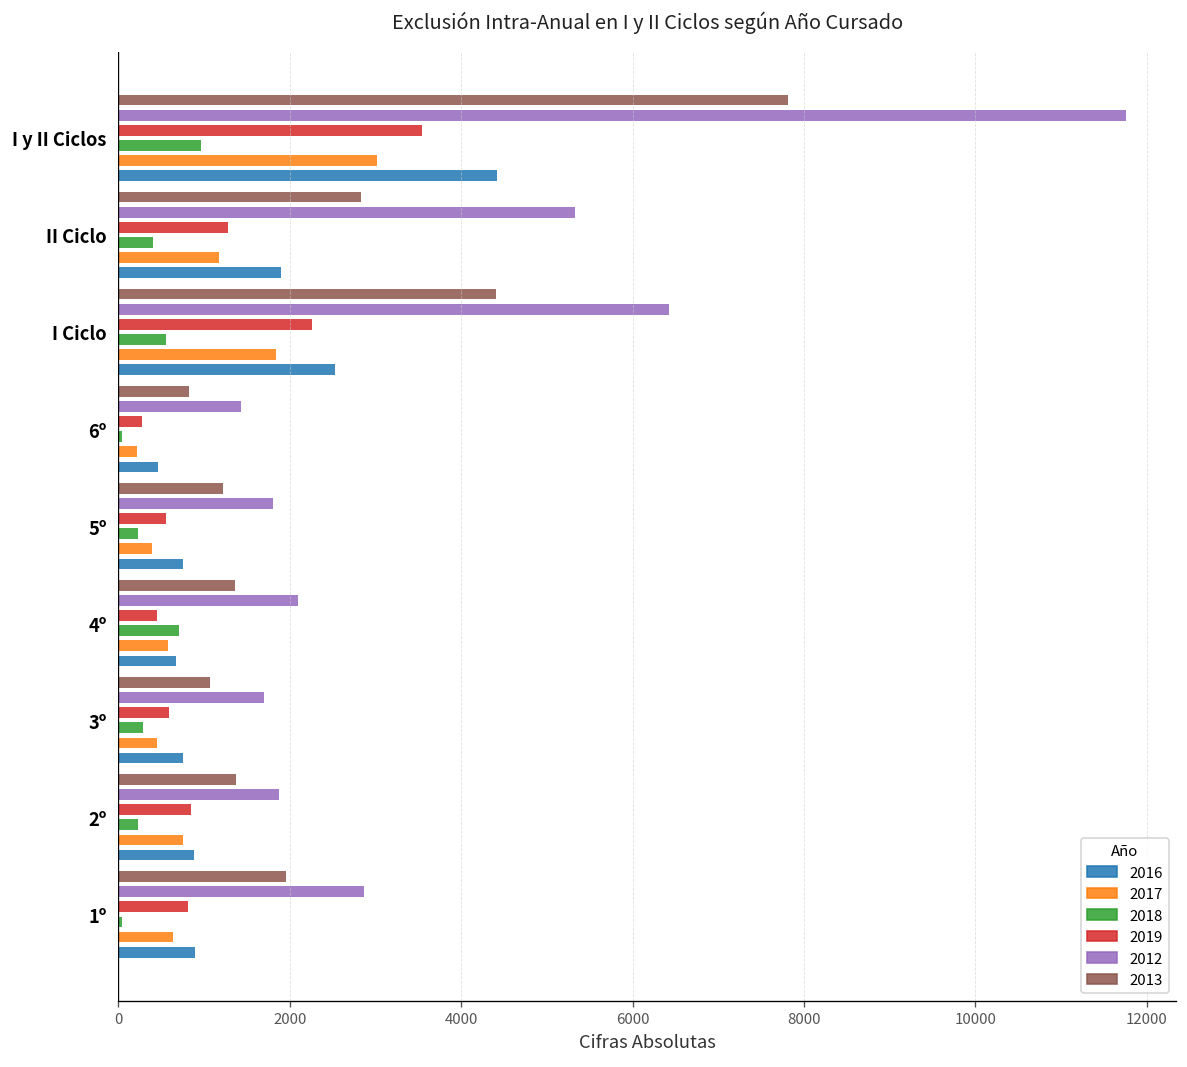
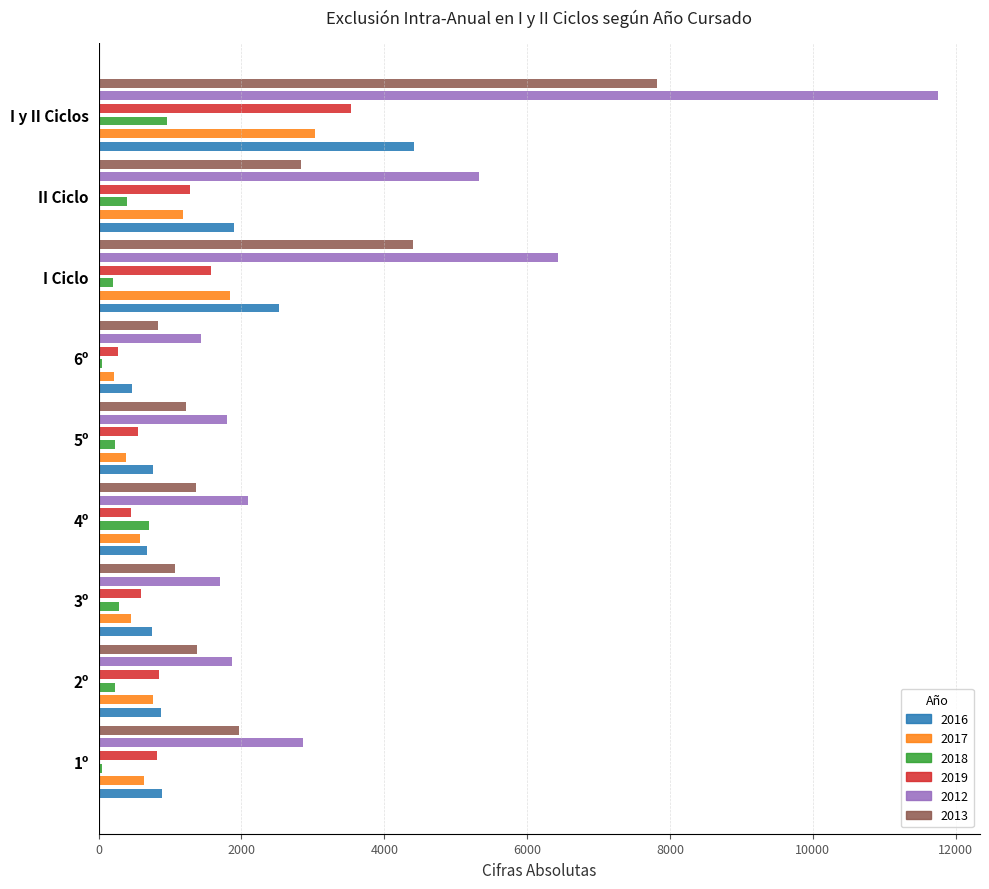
  {
    "2016": {
      "I y II Ciclos": 4400,
      "II Ciclo": 1900,
      "I Ciclo": 2500,
      "6º": 500,
      "5º": 800,
      "4º": 700,
      "3º": 800,
      "2º": 900,
      "1º": 900
    },
    "2017": {
      "I y II Ciclos": 3000,
      "II Ciclo": 1200,
      "I Ciclo": 1800,
      "6º": 200,
      "5º": 400,
      "4º": 600,
      "3º": 500,
      "2º": 800,
      "1º": 600
    },
    "2018": {
      "I y II Ciclos": 1000,
      "II Ciclo": 400,
-     "I Ciclo": 600,
+     "I Ciclo": 200,
      "6º": 0,
      "5º": 200,
      "4º": 700,
      "3º": 300,
      "2º": 200,
      "1º": 0
    },
    "2019": {
      "I y II Ciclos": 3500,
      "II Ciclo": 1300,
-     "I Ciclo": 2300,
+     "I Ciclo": 1600,
      "6º": 300,
      "5º": 600,
      "4º": 500,
      "3º": 600,
      "2º": 800,
      "1º": 800
    },
    "2012": {
      "I y II Ciclos": 11800,
      "II Ciclo": 5300,
      "I Ciclo": 6400,
      "6º": 1400,
      "5º": 1800,
      "4º": 2100,
      "3º": 1700,
      "2º": 1900,
      "1º": 2900
    },
    "2013": {
      "I y II Ciclos": 7800,
      "II Ciclo": 2800,
      "I Ciclo": 4400,
      "6º": 800,
      "5º": 1200,
      "4º": 1400,
      "3º": 1100,
      "2º": 1400,
      "1º": 2000
    }
  }
